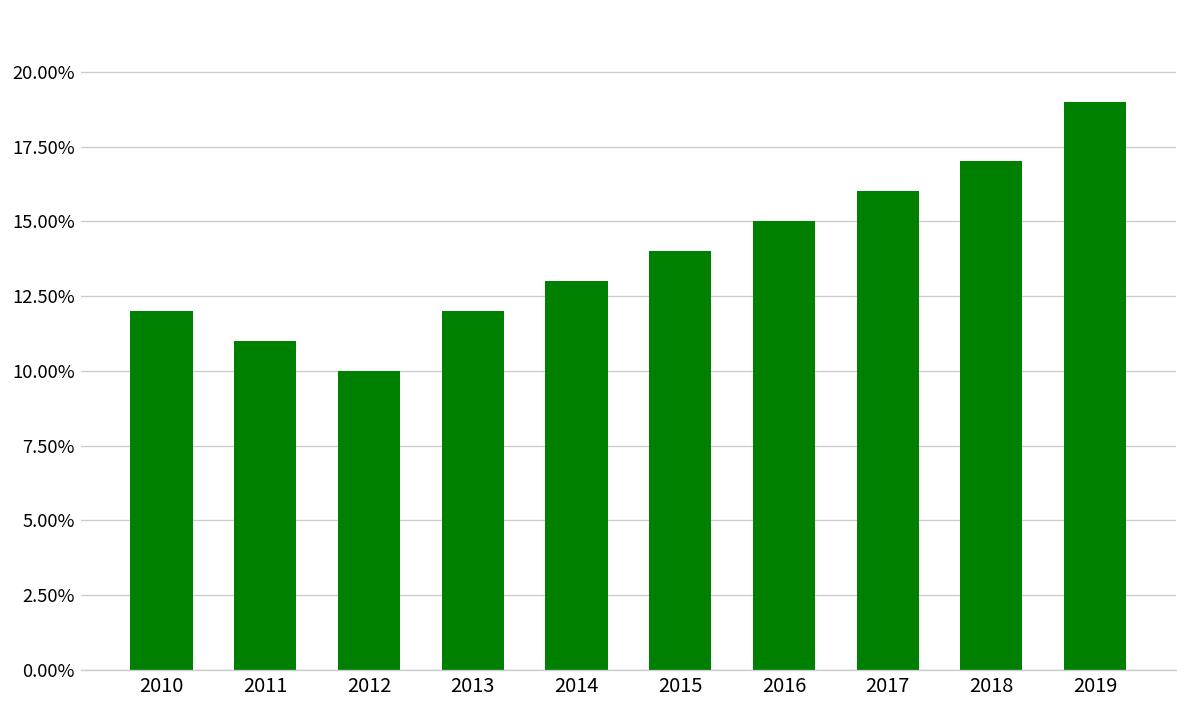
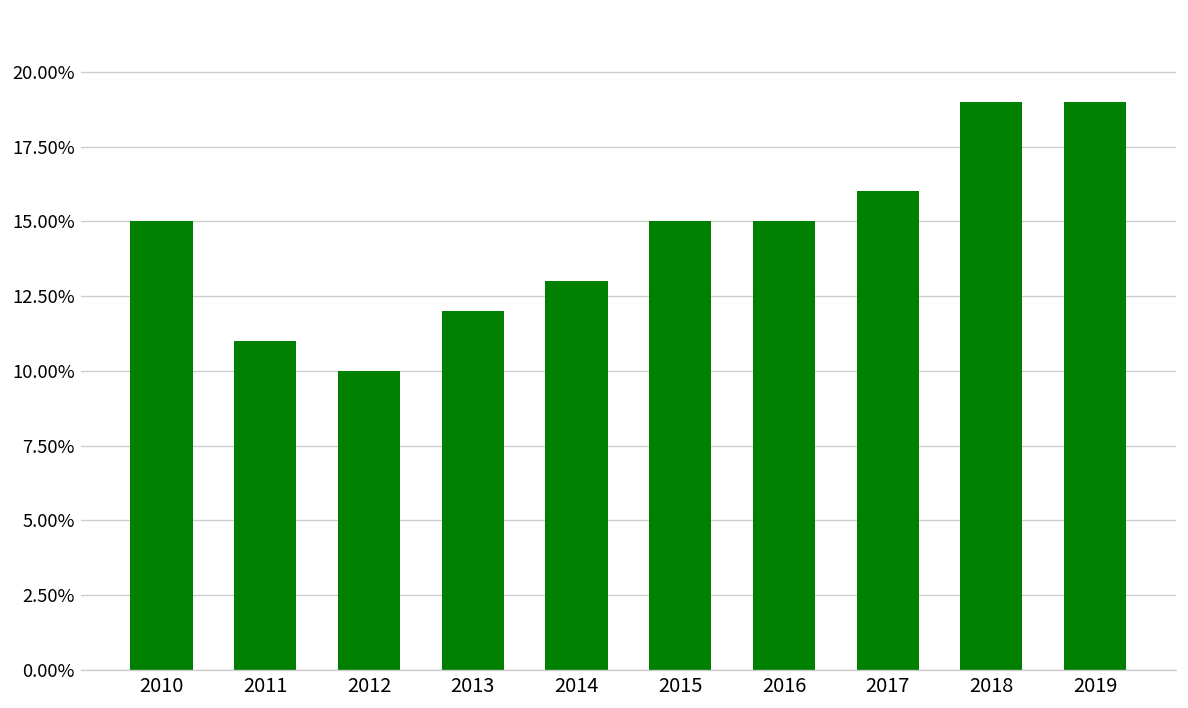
  {
-   "2010": "12.0%",
+   "2010": "15.0%",
    "2011": "11.0%",
    "2012": "10.0%",
    "2013": "12.0%",
    "2014": "13.0%",
-   "2015": "14.0%",
+   "2015": "15.0%",
    "2016": "15.0%",
    "2017": "16.0%",
-   "2018": "17.0%",
+   "2018": "19.0%",
    "2019": "19.0%"
  }
